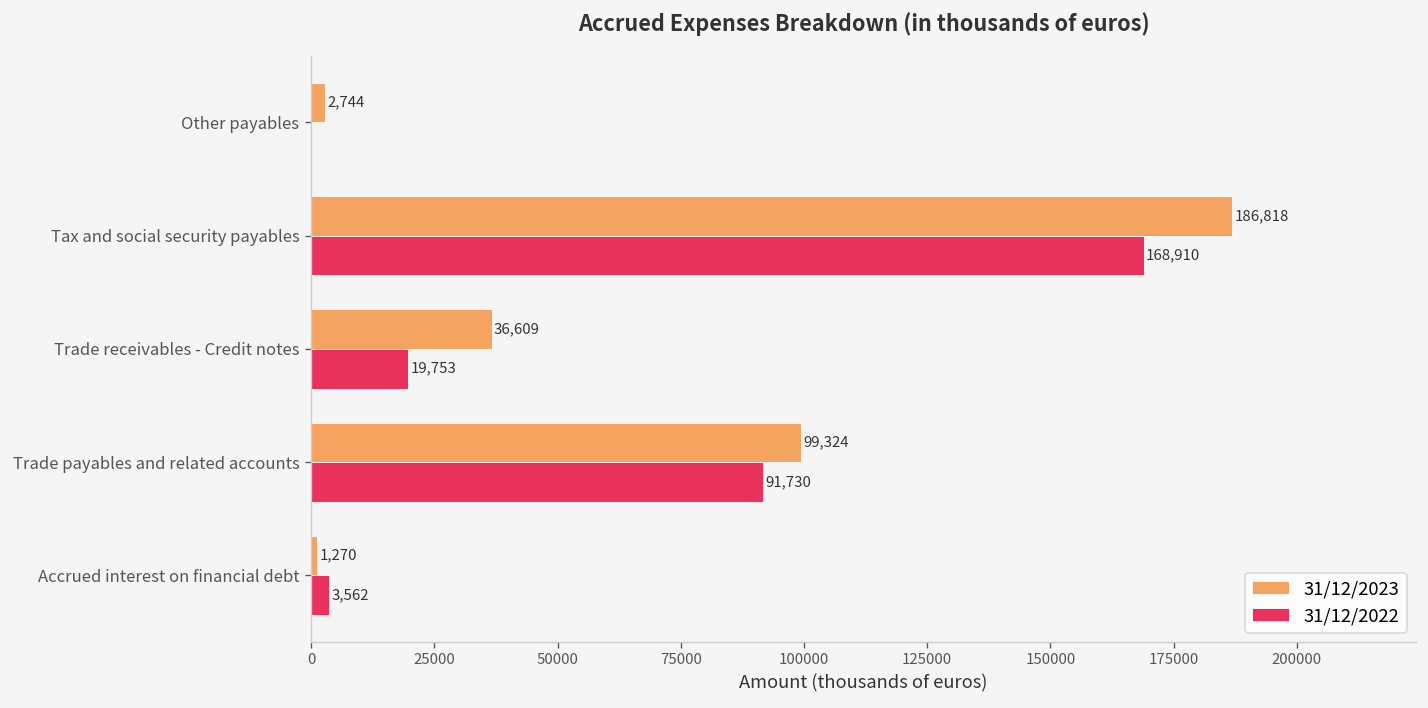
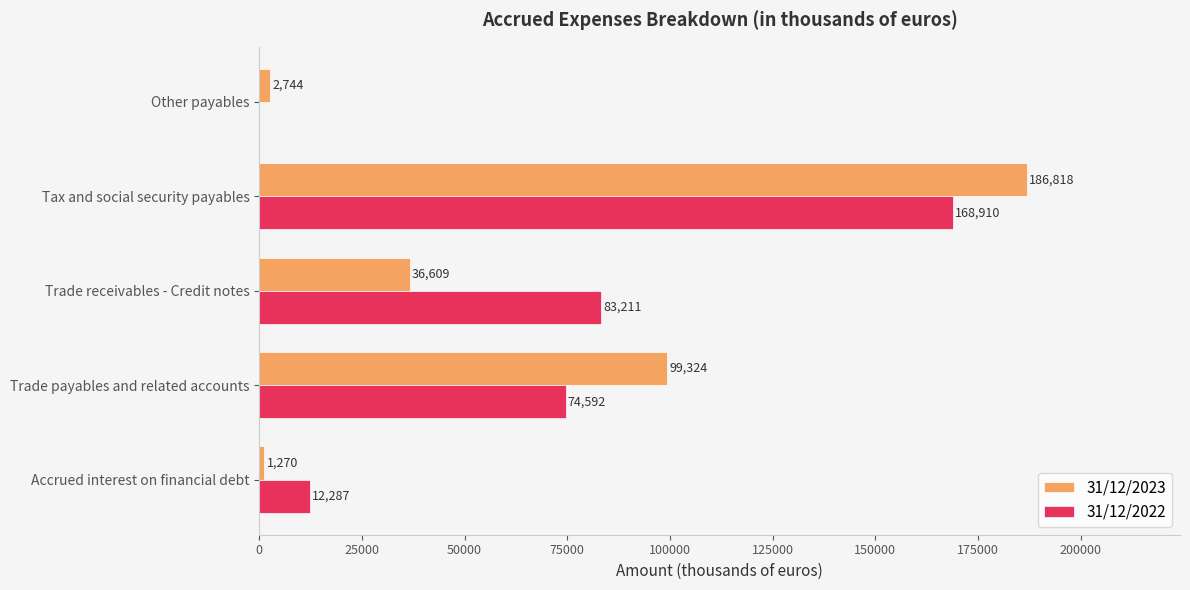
  {
    "31/12/2023": {
      "Other payables": "2,744",
      "Tax and social security payables": "186,818",
      "Trade receivables - Credit notes": "36,609",
      "Trade payables and related accounts": "99,324",
      "Accrued interest on financial debt": "1,270"
    },
    "31/12/2022": {
      "Tax and social security payables": "168,910",
-     "Trade receivables - Credit notes": "19,753",
-     "Trade payables and related accounts": "91,730",
-     "Accrued interest on financial debt": "3,562"
+     "Trade receivables - Credit notes": "83,211",
+     "Trade payables and related accounts": "74,592",
+     "Accrued interest on financial debt": "12,287"
    }
  }
